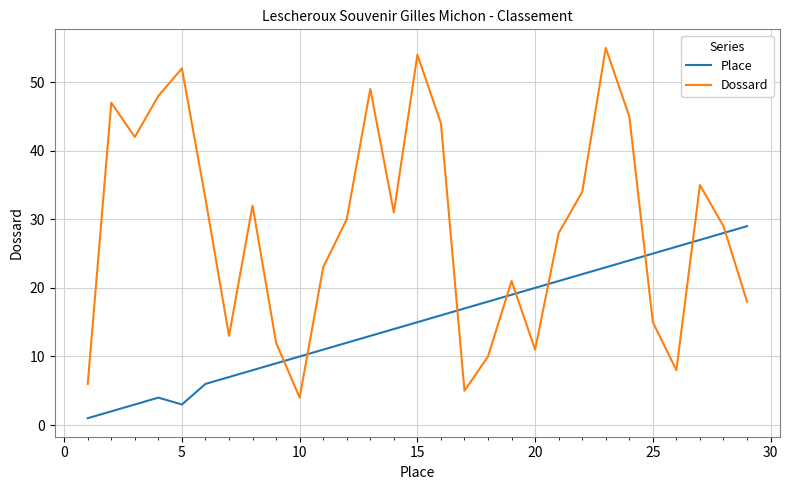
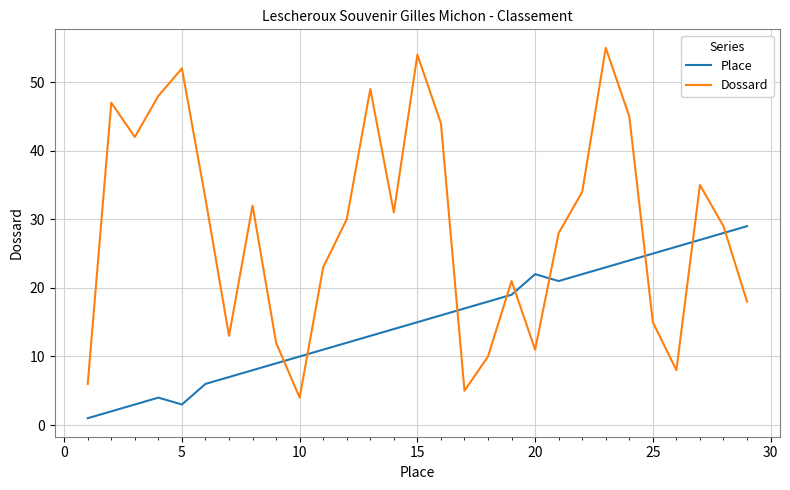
  {
    "Place": {
      "5": 3,
      "10": 10,
      "15": 15,
-     "20": 20,
+     "20": 22,
      "25": 25
    },
    "Dossard": {
      "5": 52,
      "10": 4,
      "15": 54,
      "20": 11,
      "25": 15
    }
  }
